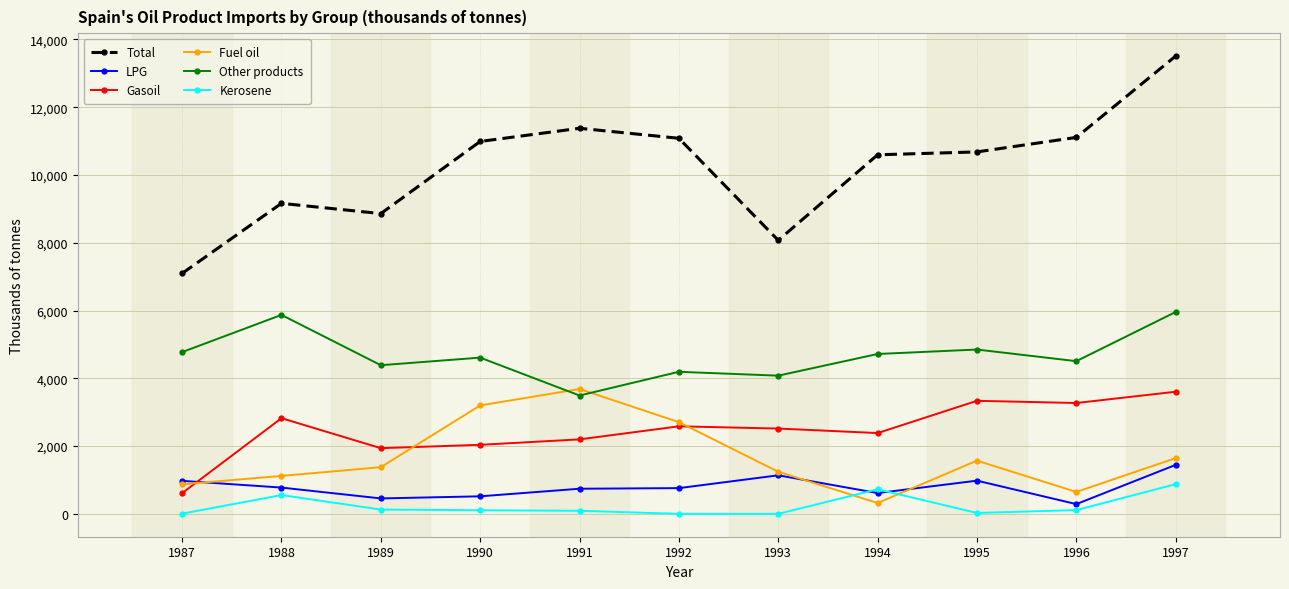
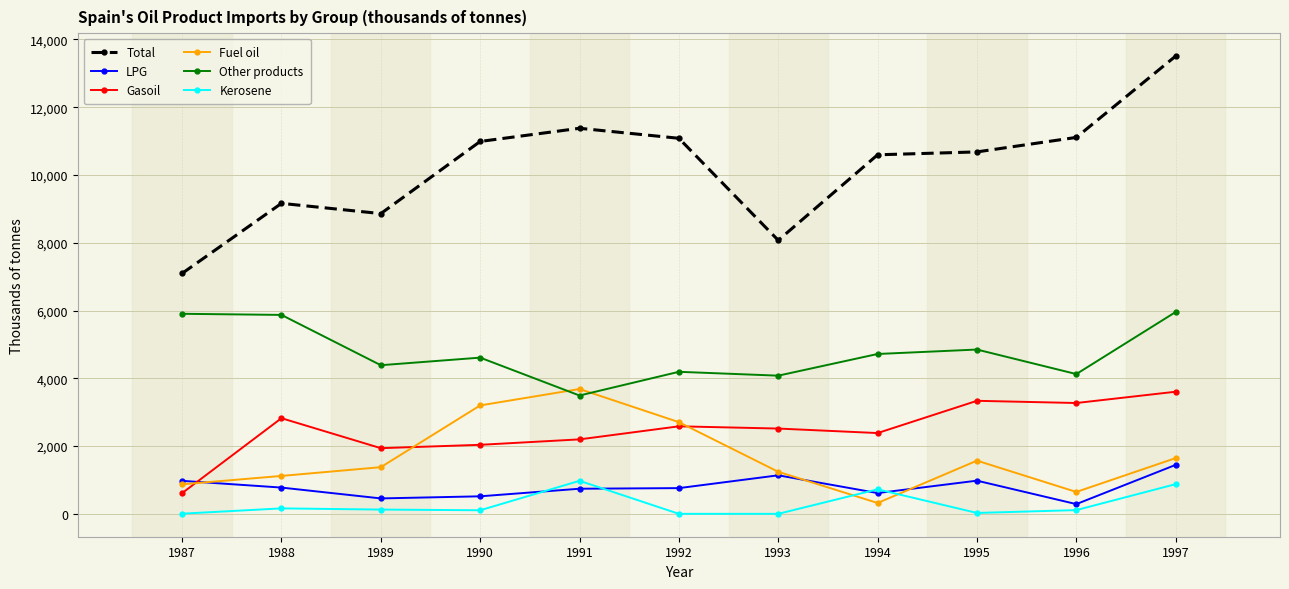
  {
    "Total": {
      "1987": "7,100",
      "1988": "9,200",
      "1989": "8,900",
      "1990": "11,000",
      "1991": "11,400",
      "1992": "11,100",
      "1993": "8,100",
      "1994": "10,600",
      "1995": "10,700",
      "1996": "11,100",
      "1997": "13,500"
    },
    "LPG": {
      "1987": "1,000",
      "1988": "800",
      "1989": "500",
      "1990": "500",
      "1991": "700",
      "1992": "800",
      "1993": "1,100",
      "1994": "600",
      "1995": "1,000",
      "1996": "300",
      "1997": "1,400"
    },
    "Gasoil": {
      "1987": "600",
      "1988": "2,800",
      "1989": "1,900",
      "1990": "2,000",
      "1991": "2,200",
      "1992": "2,600",
      "1993": "2,500",
      "1994": "2,400",
      "1995": "3,300",
      "1996": "3,300",
      "1997": "3,600"
    },
    "Fuel oil": {
      "1987": "900",
      "1988": "1,100",
      "1989": "1,400",
      "1990": "3,200",
      "1991": "3,700",
      "1992": "2,700",
      "1993": "1,200",
      "1994": "300",
      "1995": "1,600",
      "1996": "600",
      "1997": "1,600"
    },
    "Other products": {
-     "1987": "4,800",
+     "1987": "5,900",
      "1988": "5,900",
      "1989": "4,400",
      "1990": "4,600",
      "1991": "3,500",
      "1992": "4,200",
      "1993": "4,100",
      "1994": "4,700",
      "1995": "4,800",
-     "1996": "4,500",
+     "1996": "4,100",
      "1997": "6,000"
    },
    "Kerosene": {
      "1987": "0",
-     "1988": "600",
+     "1988": "200",
      "1989": "100",
      "1990": "100",
-     "1991": "100",
+     "1991": "1,000",
      "1992": "0",
      "1993": "0",
      "1994": "700",
      "1995": "0",
      "1996": "100",
      "1997": "900"
    }
  }
